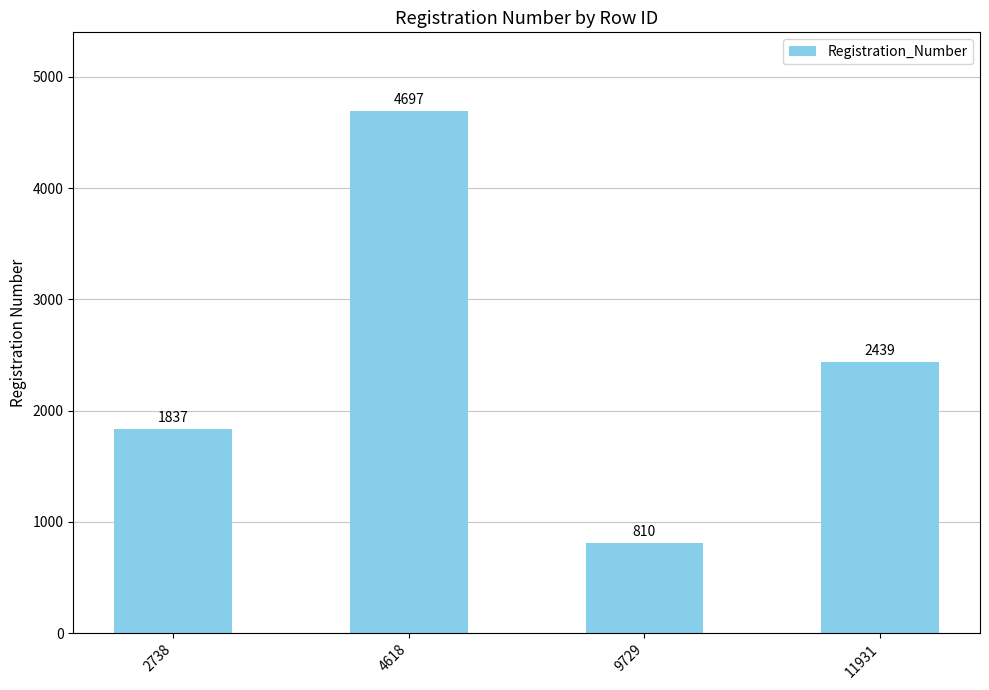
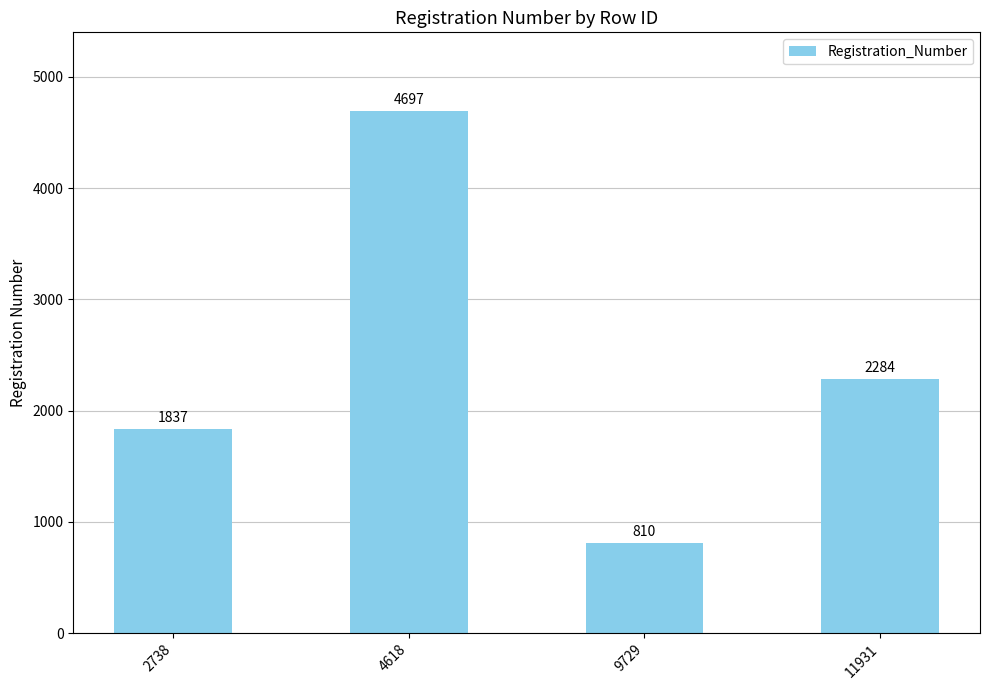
  {
    "2738": 1837,
    "4618": 4697,
    "9729": 810,
-   "11931": 2439
+   "11931": 2284
  }
